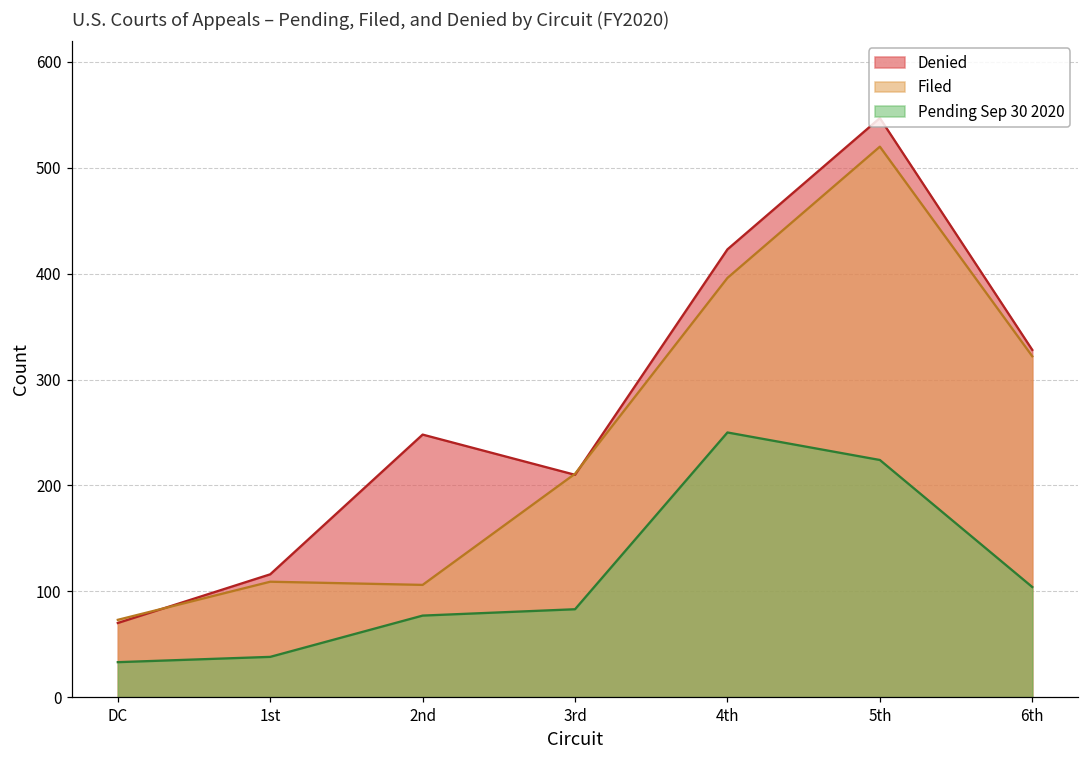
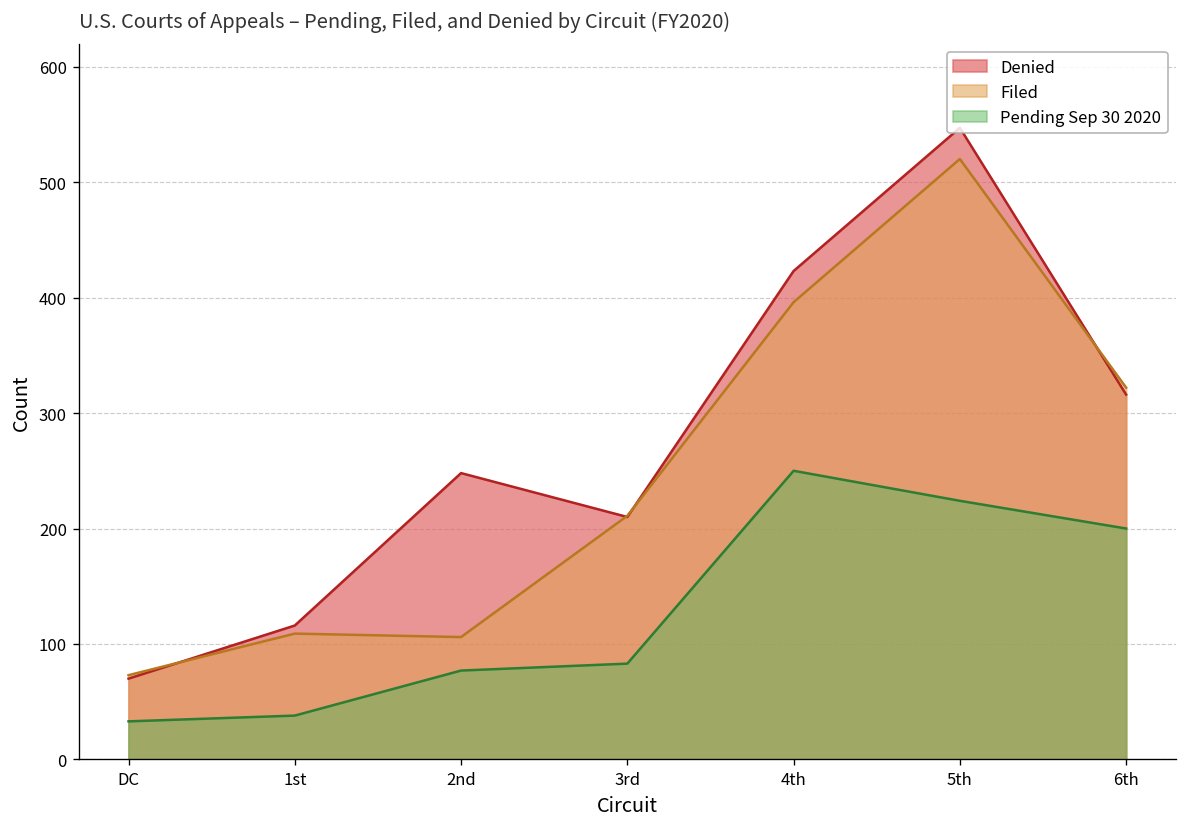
  {
    "Denied": {
      "DC": 70,
      "1st": 120,
      "2nd": 250,
      "4th": 420,
-     "6th": 330
+     "6th": 320
    },
    "Filed": {
      "DC": 70,
      "1st": 110,
      "2nd": 110,
      "4th": 400,
      "5th": 520,
      "6th": 320
    },
    "Pending Sep 30 2020": {
      "DC": 30,
      "1st": 40,
      "2nd": 80,
      "3rd": 80,
      "4th": 250,
      "5th": 220,
-     "6th": 100
+     "6th": 200
    }
  }
